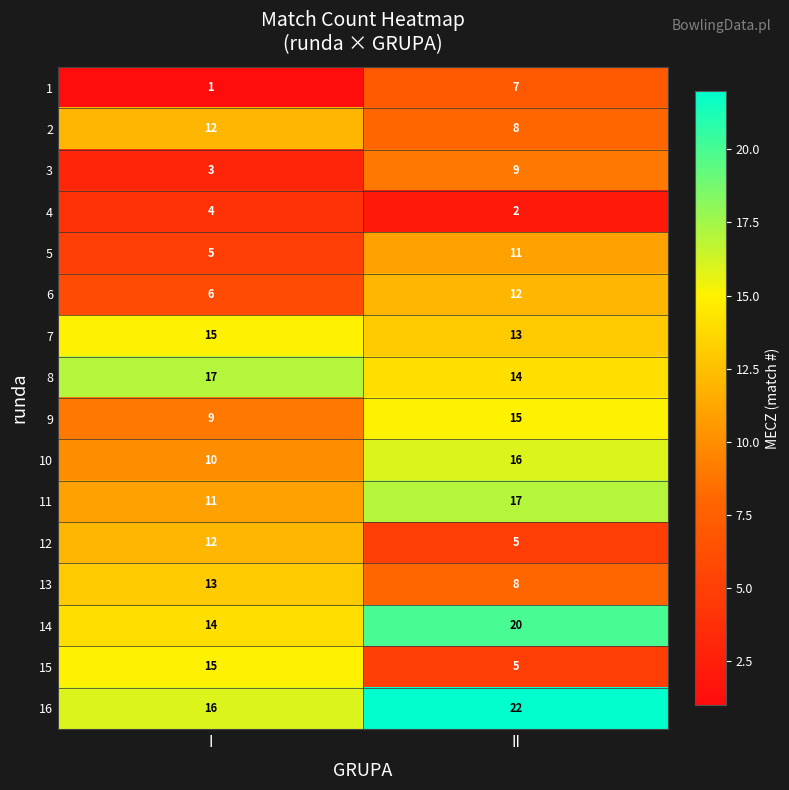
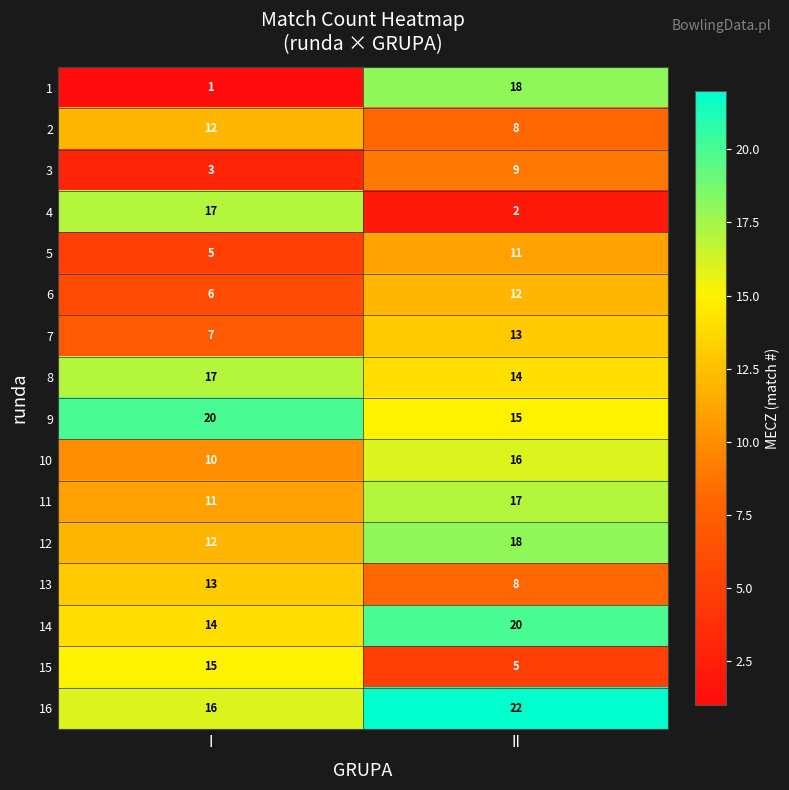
  {
    "1": {
      "I": 1,
-     "II": 7
+     "II": 18
    },
    "2": {
      "I": 12,
      "II": 8
    },
    "3": {
      "I": 3,
      "II": 9
    },
    "4": {
-     "I": 4,
+     "I": 17,
      "II": 2
    },
    "5": {
      "I": 5,
      "II": 11
    },
    "6": {
      "I": 6,
      "II": 12
    },
    "7": {
-     "I": 15,
+     "I": 7,
      "II": 13
    },
    "8": {
      "I": 17,
      "II": 14
    },
    "9": {
-     "I": 9,
+     "I": 20,
      "II": 15
    },
    "10": {
      "I": 10,
      "II": 16
    },
    "11": {
      "I": 11,
      "II": 17
    },
    "12": {
      "I": 12,
-     "II": 5
+     "II": 18
    },
    "13": {
      "I": 13,
      "II": 8
    },
    "14": {
      "I": 14,
      "II": 20
    },
    "15": {
      "I": 15,
      "II": 5
    },
    "16": {
      "I": 16,
      "II": 22
    }
  }
